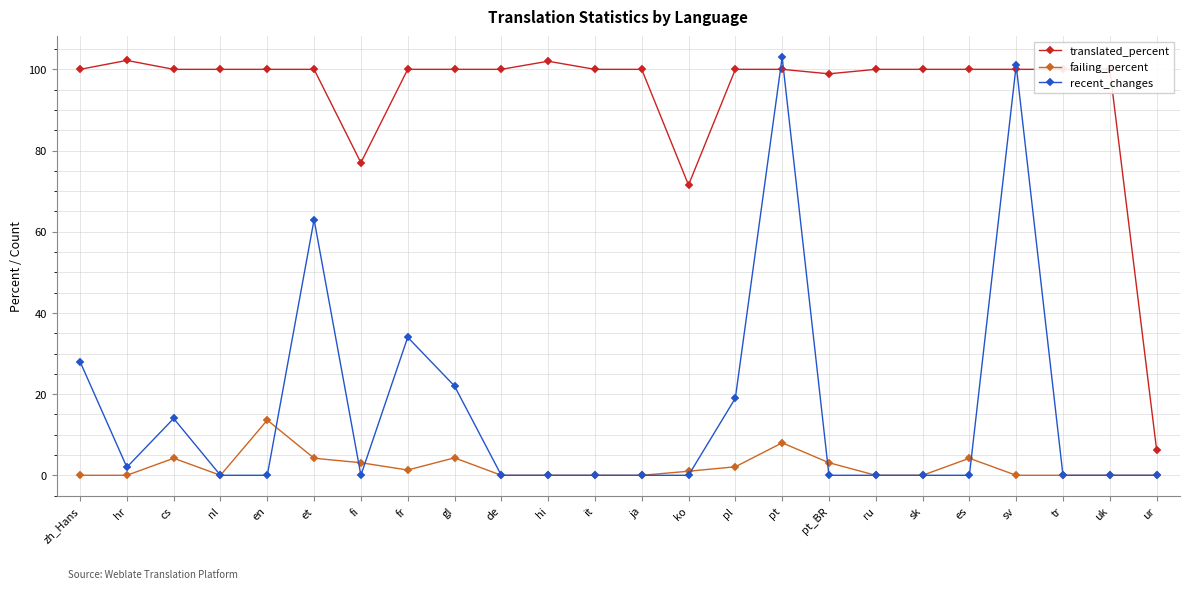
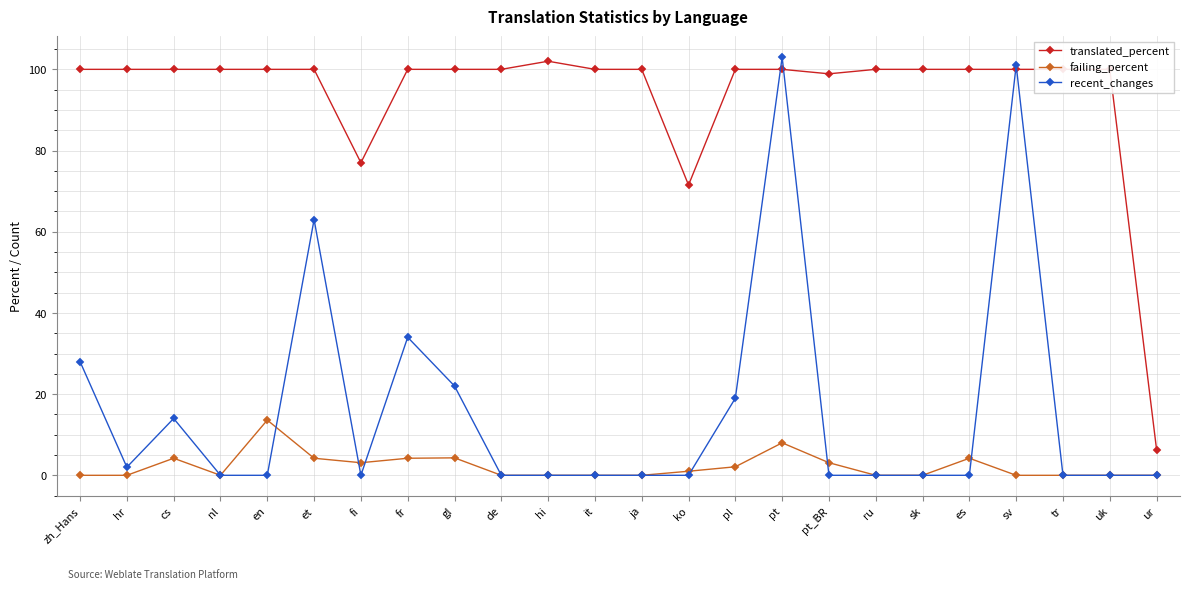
  {
    "translated_percent": {
      "zh_Hans": 100,
-     "hr": 102,
+     "hr": 100,
      "cs": 100,
      "nl": 100,
      "en": 100,
      "et": 100,
      "fi": 77,
      "fr": 100,
      "gl": 100,
      "de": 100,
      "hi": 102,
      "it": 100,
      "ja": 100,
      "ko": 72,
      "pl": 100,
      "pt": 100,
      "pt_BR": 99,
      "ru": 100,
      "sk": 100,
      "es": 100,
      "sv": 100,
      "ur": 6
    },
    "failing_percent": {
      "zh_Hans": 0,
      "hr": 0,
      "cs": 4,
      "en": 14,
      "et": 4,
      "fi": 3,
-     "fr": 1,
+     "fr": 4,
      "gl": 4,
      "ko": 1,
      "pl": 2,
      "pt": 8,
      "pt_BR": 3,
      "es": 4,
      "sv": 0
    },
    "recent_changes": {
      "zh_Hans": 28,
      "hr": 2,
      "cs": 14,
      "en": 0,
      "et": 63,
      "fi": 0,
      "fr": 34,
      "gl": 22,
      "ko": 0,
      "pl": 19,
      "pt": 103,
      "pt_BR": 0,
      "es": 0,
      "sv": 101
    }
  }
